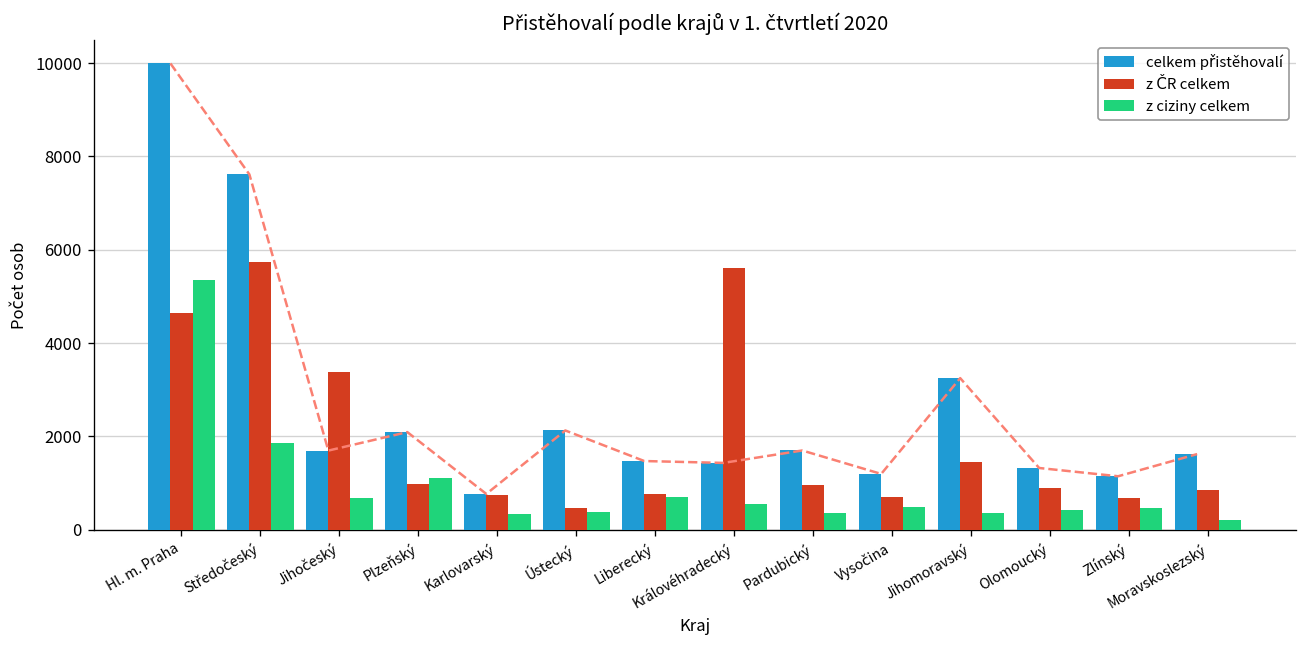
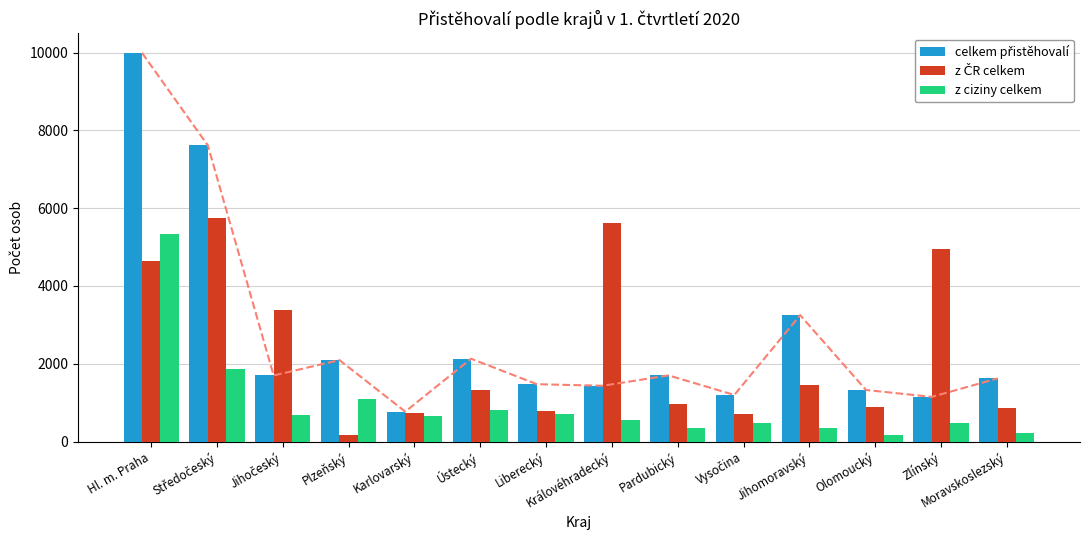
  {
    "celkem přistěhovalí": {
      "Hl. m. Praha": 10000,
      "Středočeský": 7600,
      "Jihočeský": 1700,
      "Plzeňský": 2100,
      "Karlovarský": 800,
      "Ústecký": 2100,
      "Liberecký": 1500,
      "Královéhradecký": 1400,
      "Pardubický": 1700,
      "Vysočina": 1200,
      "Jihomoravský": 3300,
      "Olomoucký": 1300,
      "Zlínský": 1100,
      "Moravskoslezský": 1600
    },
    "z ČR celkem": {
      "Hl. m. Praha": 4600,
      "Středočeský": 5700,
      "Jihočeský": 3400,
-     "Plzeňský": 1000,
+     "Plzeňský": 200,
      "Karlovarský": 700,
-     "Ústecký": 500,
+     "Ústecký": 1300,
      "Liberecký": 800,
      "Královéhradecký": 5600,
      "Pardubický": 1000,
      "Vysočina": 700,
      "Jihomoravský": 1500,
      "Olomoucký": 900,
-     "Zlínský": 700,
+     "Zlínský": 4900,
      "Moravskoslezský": 900
    },
    "z ciziny celkem": {
      "Hl. m. Praha": 5300,
      "Středočeský": 1900,
      "Jihočeský": 700,
      "Plzeňský": 1100,
-     "Karlovarský": 300,
-     "Ústecký": 400,
+     "Karlovarský": 600,
+     "Ústecký": 800,
      "Liberecký": 700,
      "Královéhradecký": 600,
      "Pardubický": 400,
      "Vysočina": 500,
      "Jihomoravský": 400,
-     "Olomoucký": 400,
+     "Olomoucký": 200,
      "Zlínský": 500,
      "Moravskoslezský": 200
    }
  }
